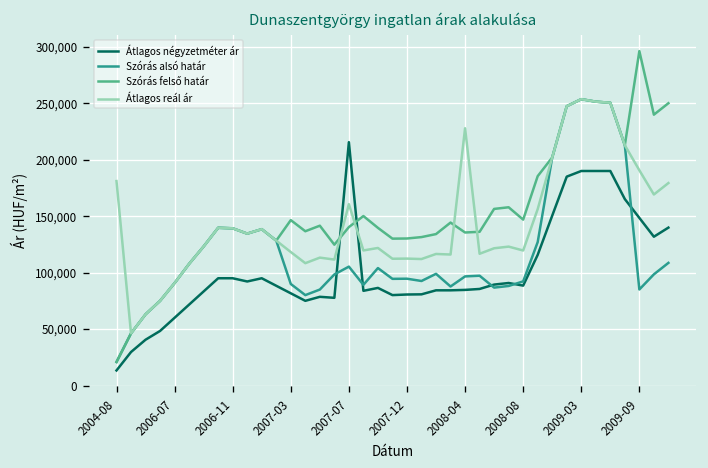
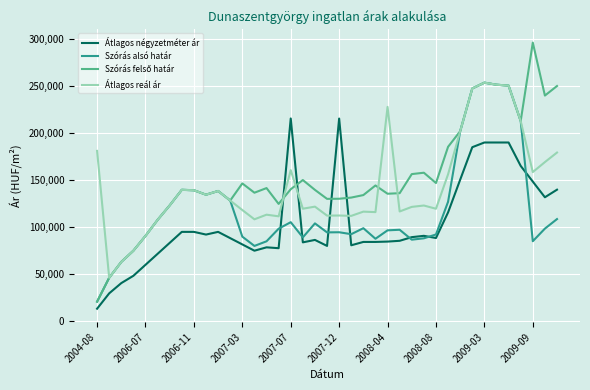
  {
    "Átlagos négyzetméter ár": {
      "2004-08": "10,000",
      "2006-07": "60,000",
      "2006-11": "100,000",
      "2007-03": "80,000",
      "2007-07": "220,000",
-     "2007-12": "80,000",
+     "2007-12": "220,000",
      "2008-04": "80,000",
      "2008-08": "90,000",
      "2009-03": "190,000",
      "2009-09": "150,000"
    },
    "Átlagos reál ár": {
      "2004-08": "180,000",
      "2007-03": "120,000",
      "2007-07": "160,000",
      "2007-12": "110,000",
      "2008-04": "230,000",
      "2008-08": "120,000",
-     "2009-09": "190,000"
+     "2009-09": "160,000"
    }
  }
